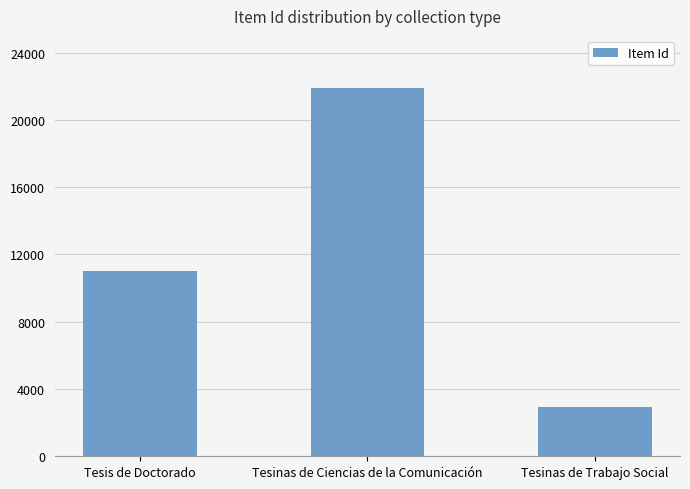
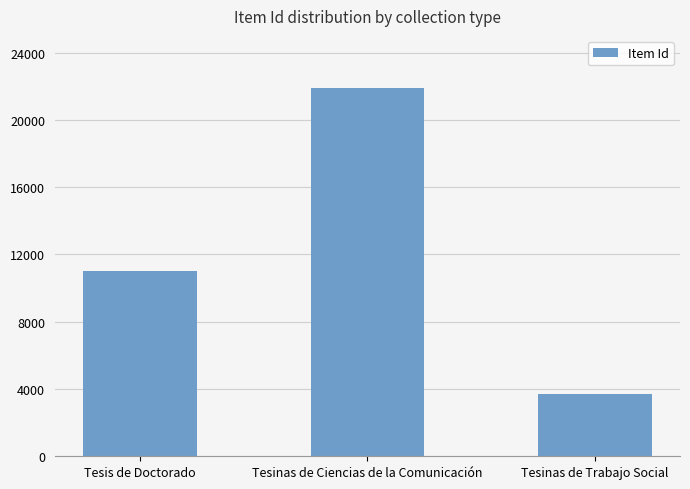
  {
    "Tesis de Doctorado": 11000,
    "Tesinas de Ciencias de la Comunicación": 21900,
-   "Tesinas de Trabajo Social": 2900
+   "Tesinas de Trabajo Social": 3700
  }
